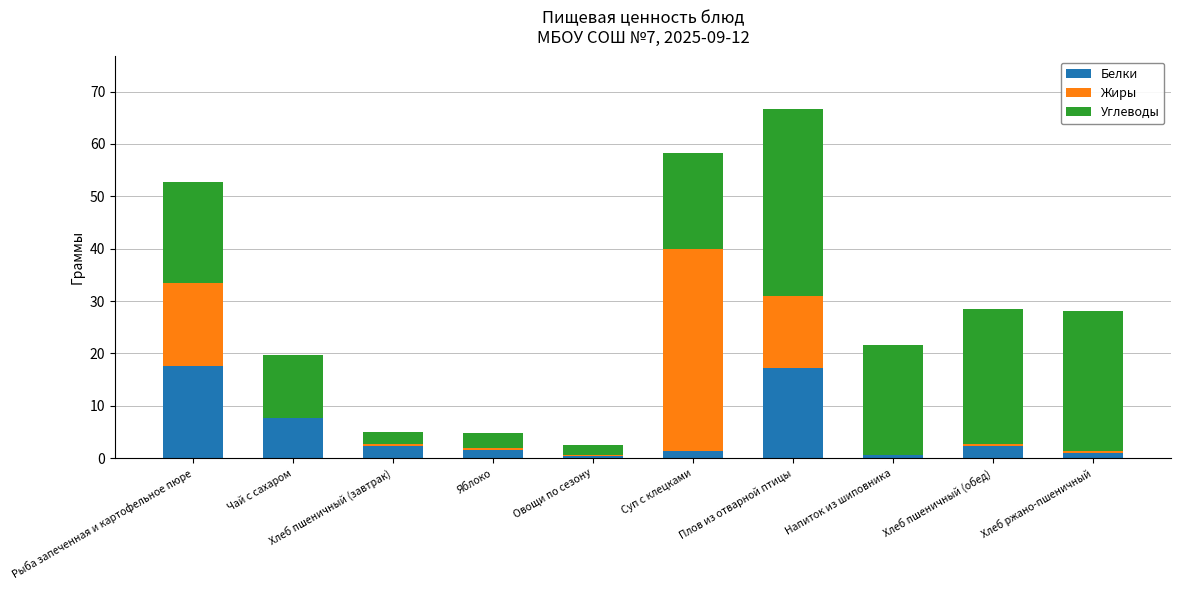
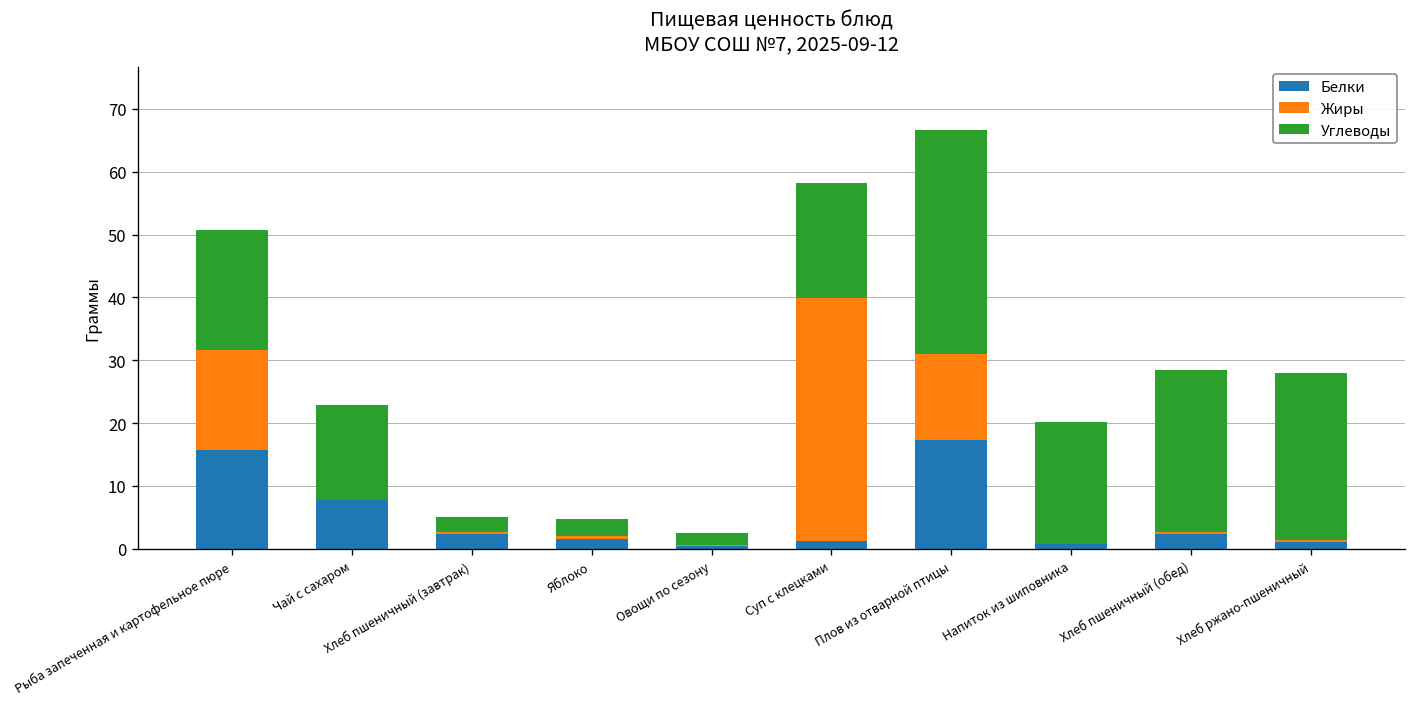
  {
    "Белки": {
-     "Рыба запеченная и картофельное пюре": 18,
+     "Рыба запеченная и картофельное пюре": 16,
      "Чай с сахаром": 8,
      "Хлеб пшеничный (завтрак)": 2,
      "Яблоко": 2,
      "Овощи по сезону": 0,
      "Суп с клецками": 1,
      "Плов из отварной птицы": 17,
      "Напиток из шиповника": 1,
      "Хлеб пшеничный (обед)": 2,
      "Хлеб ржано-пшеничный": 1
    },
    "Жиры": {
      "Рыба запеченная и картофельное пюре": 16,
      "Чай с сахаром": 0,
      "Яблоко": 1,
      "Суп с клецками": 39,
      "Плов из отварной птицы": 14,
      "Напиток из шиповника": 0
    },
    "Углеводы": {
      "Рыба запеченная и картофельное пюре": 19,
-     "Чай с сахаром": 12,
+     "Чай с сахаром": 15,
      "Хлеб пшеничный (завтрак)": 2,
      "Яблоко": 3,
      "Овощи по сезону": 2,
      "Суп с клецками": 18,
      "Плов из отварной птицы": 36,
-     "Напиток из шиповника": 21,
+     "Напиток из шиповника": 19,
      "Хлеб пшеничный (обед)": 26,
      "Хлеб ржано-пшеничный": 27
    }
  }
